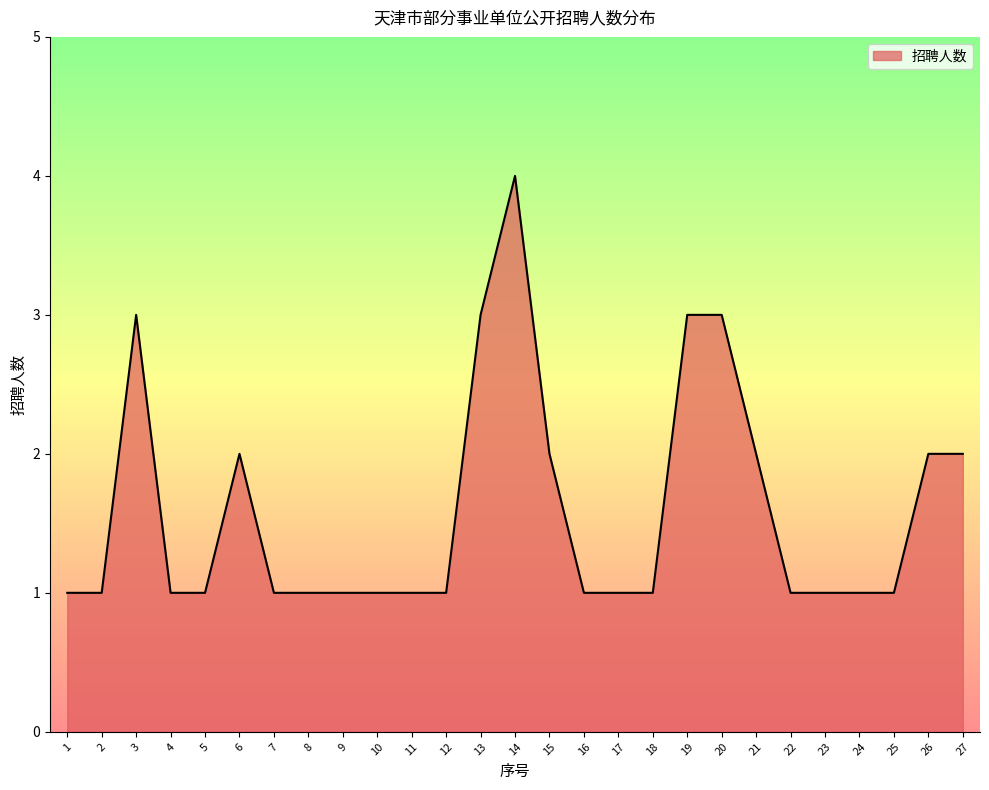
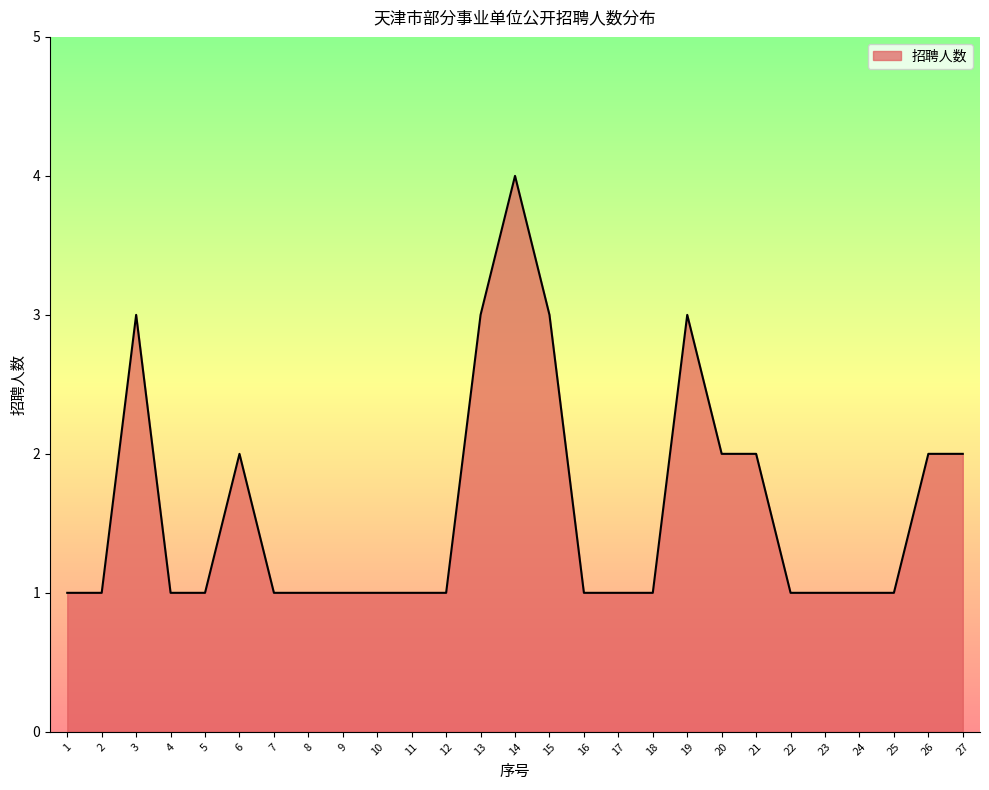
  {
    "1": 1,
    "2": 1,
    "3": 3,
    "4": 1,
    "5": 1,
    "6": 2,
    "7": 1,
    "8": 1,
    "9": 1,
    "10": 1,
    "11": 1,
    "12": 1,
    "13": 3,
    "14": 4,
-   "15": 2,
+   "15": 3,
    "16": 1,
    "17": 1,
    "18": 1,
    "19": 3,
-   "20": 3,
+   "20": 2,
    "21": 2,
    "22": 1,
    "23": 1,
    "24": 1,
    "25": 1,
    "26": 2,
    "27": 2
  }
